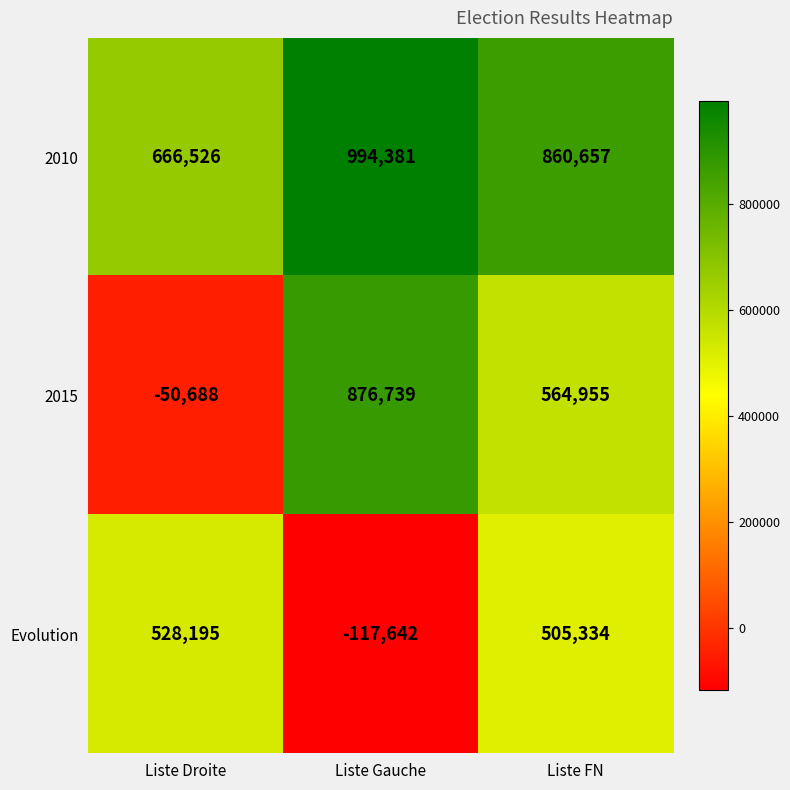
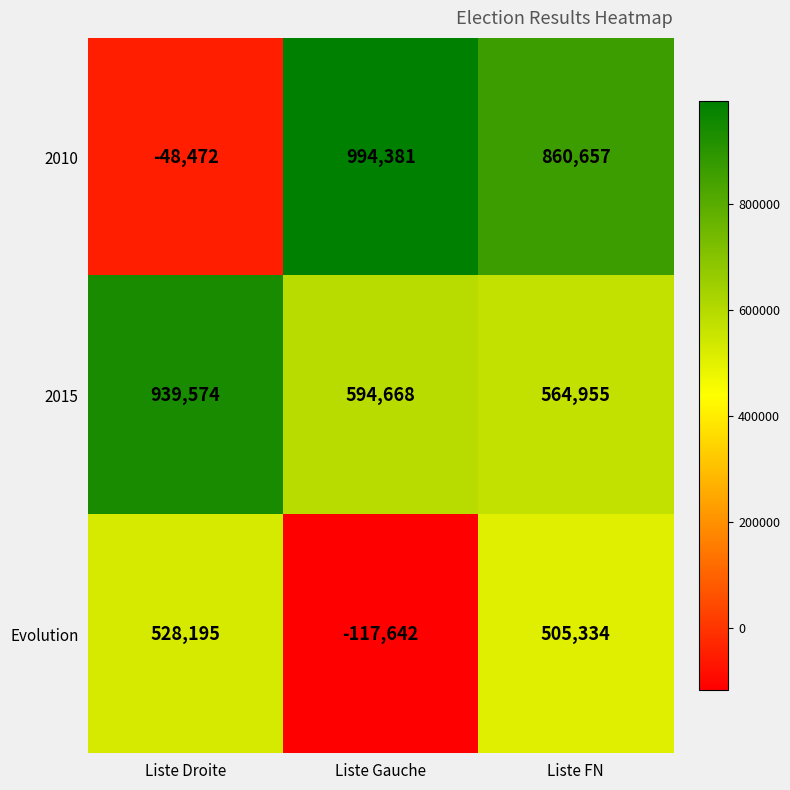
  {
    "2010": {
-     "Liste Droite": "666,526",
+     "Liste Droite": "-48,472",
      "Liste Gauche": "994,381",
      "Liste FN": "860,657"
    },
    "2015": {
-     "Liste Droite": "-50,688",
-     "Liste Gauche": "876,739",
+     "Liste Droite": "939,574",
+     "Liste Gauche": "594,668",
      "Liste FN": "564,955"
    },
    "Evolution": {
      "Liste Droite": "528,195",
      "Liste Gauche": "-117,642",
      "Liste FN": "505,334"
    }
  }
